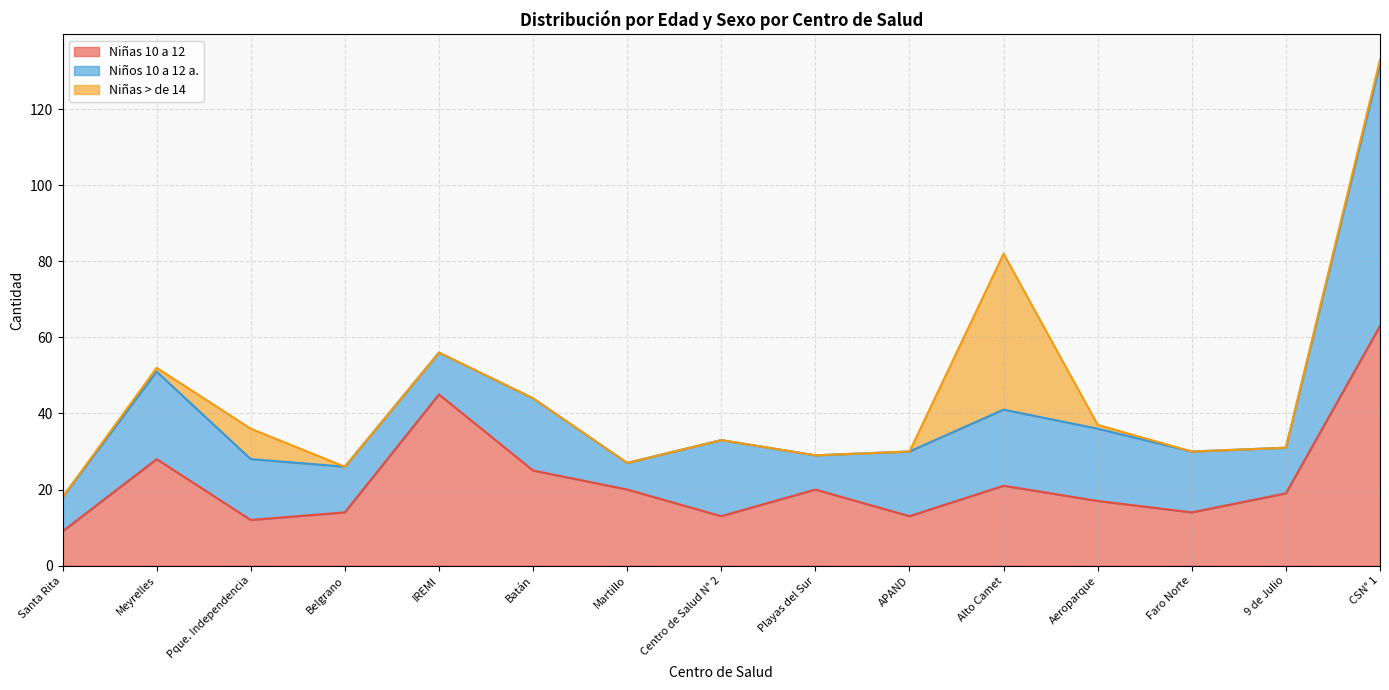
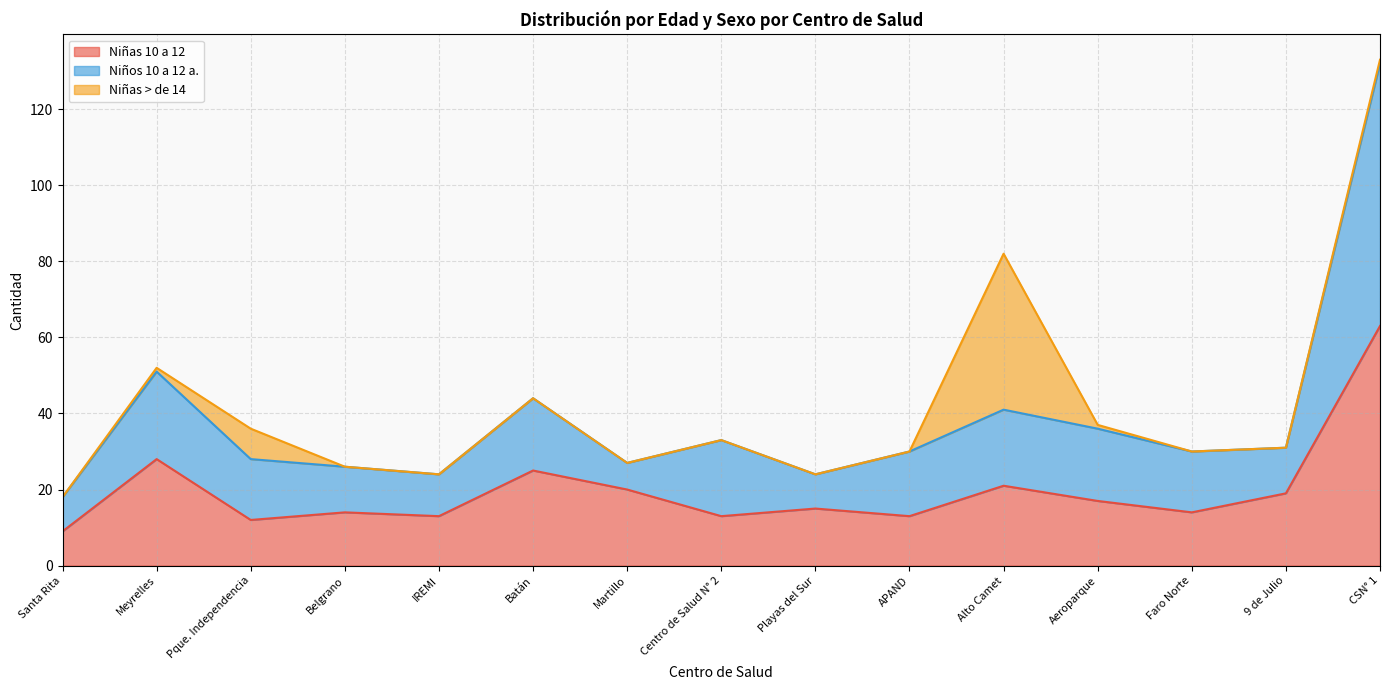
  {
    "Niñas 10 a 12": {
      "Santa Rita": 9,
      "Meyrelles": 28,
      "Pque. Independencia": 12,
      "Belgrano": 14,
-     "IREMI": 45,
+     "IREMI": 13,
      "Batán": 25,
      "Martillo": 20,
      "Centro de Salud N° 2": 13,
-     "Playas del Sur": 20,
+     "Playas del Sur": 15,
      "APAND": 13,
      "Alto Camet": 21,
      "Aeroparque": 17,
      "Faro Norte": 14,
      "9 de Julio": 19,
      "CSN° 1": 63
    },
    "Niños 10 a 12 a.": {
      "Meyrelles": 23,
      "Pque. Independencia": 16,
      "Alto Camet": 20,
      "Aeroparque": 19,
      "CSN° 1": 69
    },
    "Niñas > de 14": {
      "Meyrelles": 1,
      "Pque. Independencia": 8,
      "Alto Camet": 41,
      "Aeroparque": 1,
      "CSN° 1": 1
    }
  }
